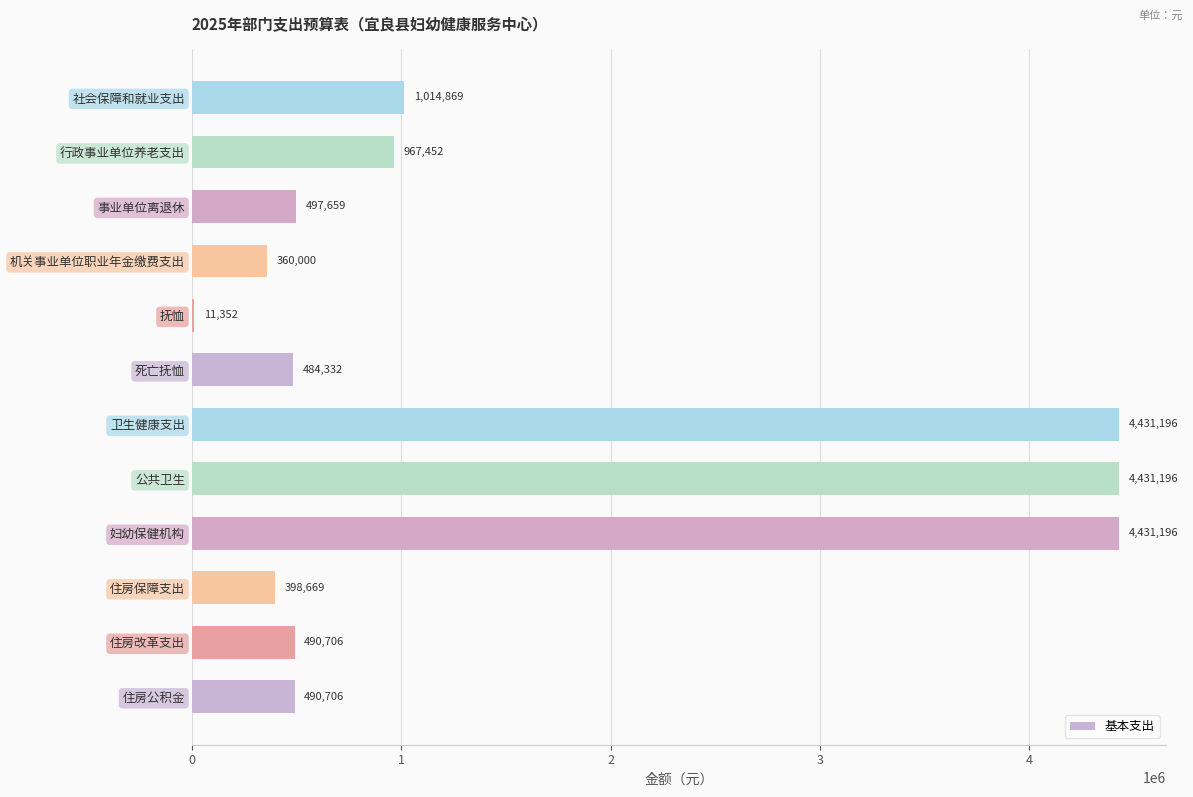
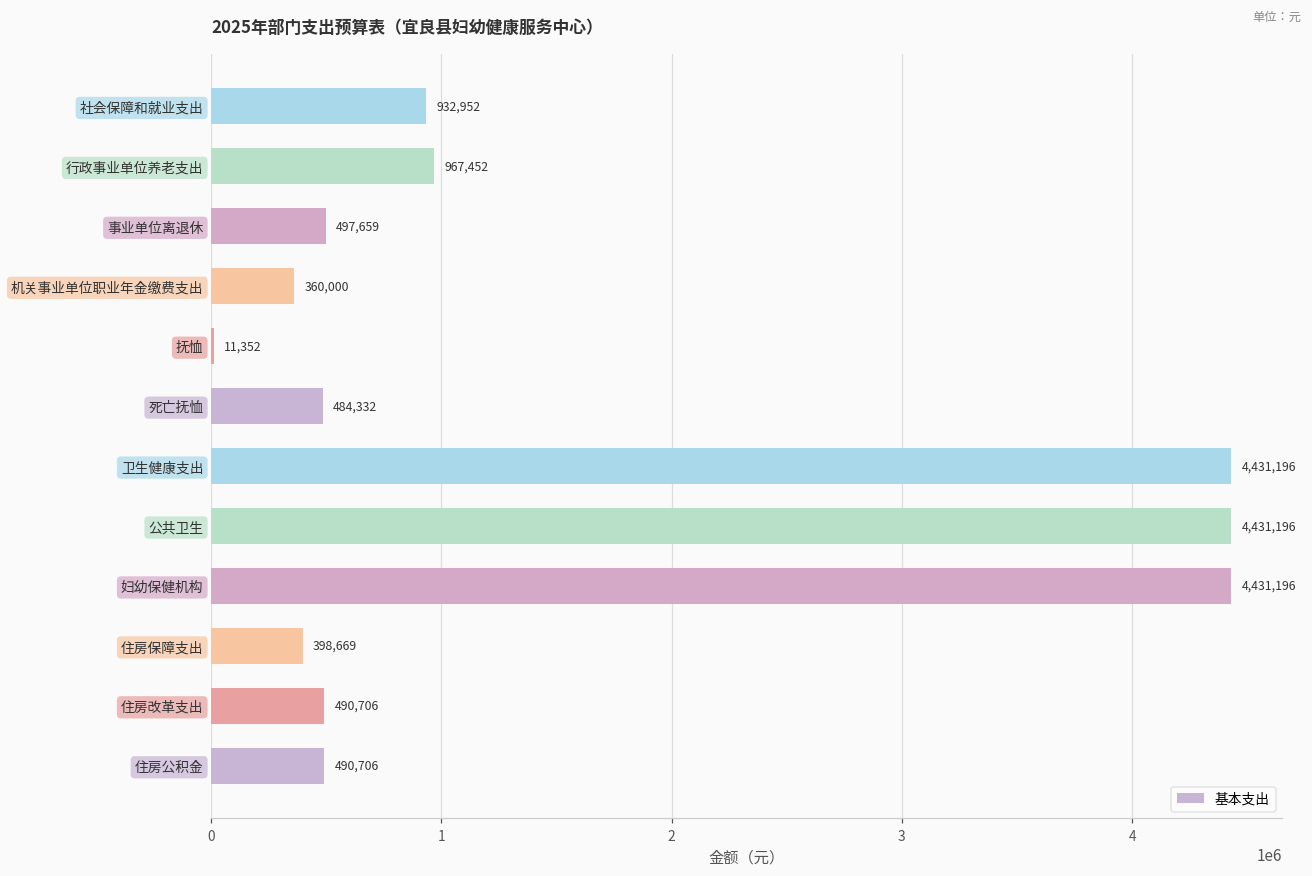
  {
-   "社会保障和就业支出": "1,014,869",
+   "社会保障和就业支出": "932,952",
    "行政事业单位养老支出": "967,452",
    "事业单位离退休": "497,659",
    "机关事业单位职业年金缴费支出": "360,000",
    "抚恤": "11,352",
    "死亡抚恤": "484,332",
    "卫生健康支出": "4,431,196",
    "公共卫生": "4,431,196",
    "妇幼保健机构": "4,431,196",
    "住房保障支出": "398,669",
    "住房改革支出": "490,706",
    "住房公积金": "490,706"
  }
